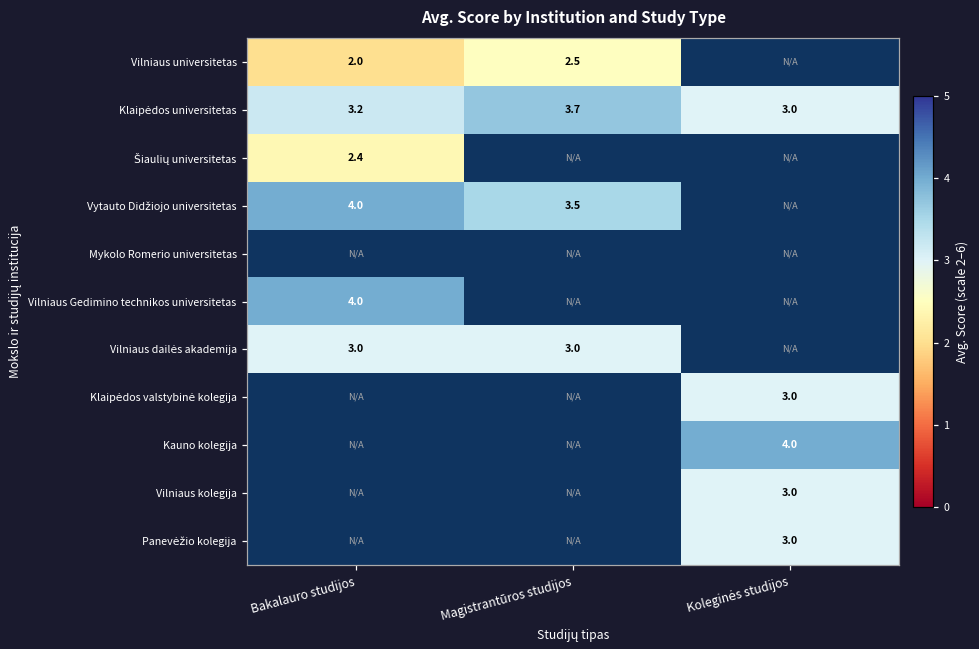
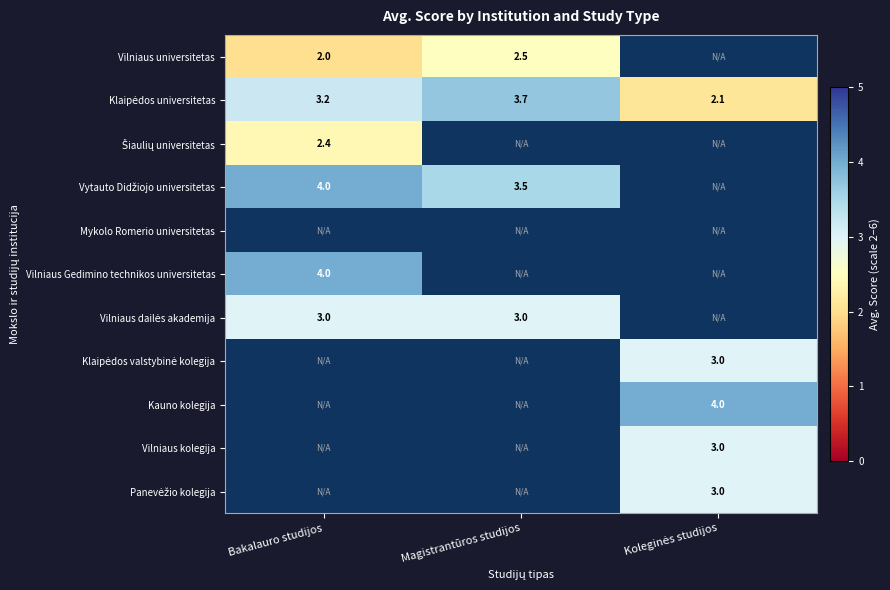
  {
    "Vilniaus universitetas": {
      "Bakalauro studijos": 2.0,
      "Magistrantūros studijos": 2.5
    },
    "Klaipėdos universitetas": {
      "Bakalauro studijos": 3.2,
      "Magistrantūros studijos": 3.7,
-     "Koleginės studijos": 3.0
+     "Koleginės studijos": 2.1
    },
    "Šiaulių universitetas": {
      "Bakalauro studijos": 2.4
    },
    "Vytauto Didžiojo universitetas": {
      "Bakalauro studijos": 4.0,
      "Magistrantūros studijos": 3.5
    },
    "Vilniaus Gedimino technikos universitetas": {
      "Bakalauro studijos": 4.0
    },
    "Vilniaus dailės akademija": {
      "Bakalauro studijos": 3.0,
      "Magistrantūros studijos": 3.0
    },
    "Klaipėdos valstybinė kolegija": {
      "Koleginės studijos": 3.0
    },
    "Kauno kolegija": {
      "Koleginės studijos": 4.0
    },
    "Vilniaus kolegija": {
      "Koleginės studijos": 3.0
    },
    "Panevėžio kolegija": {
      "Koleginės studijos": 3.0
    }
  }
